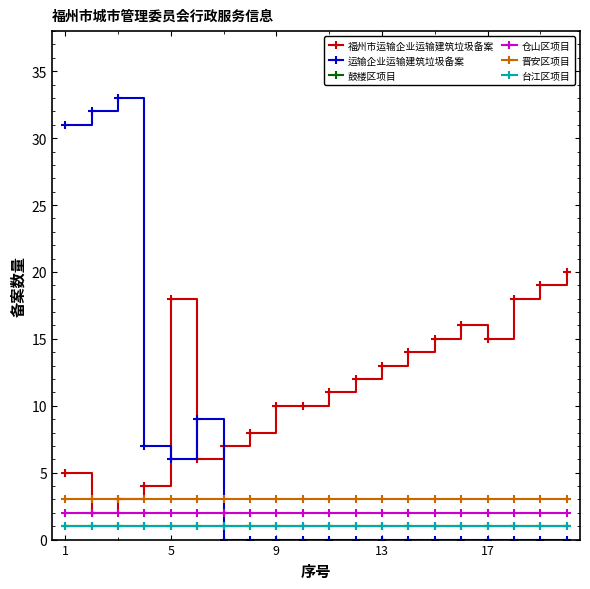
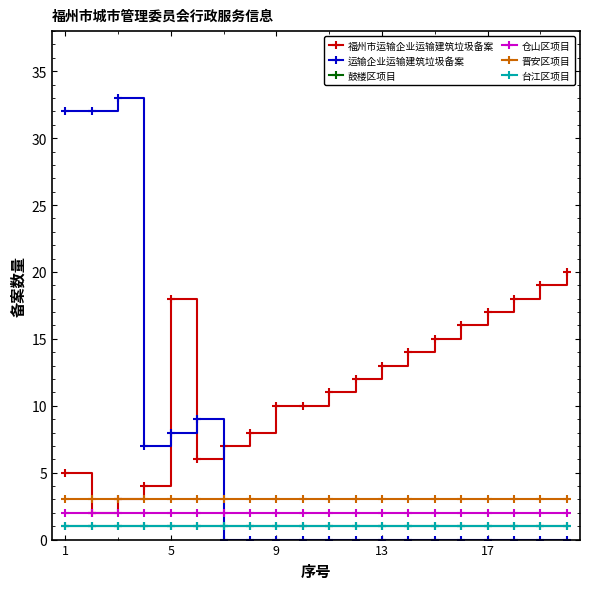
  {
    "福州市运输企业运输建筑垃圾备案": {
      "1": 5,
      "5": 18,
      "9": 10,
      "13": 13,
-     "17": 15
+     "17": 17
    },
    "运输企业运输建筑垃圾备案": {
-     "1": 31,
-     "5": 6,
+     "1": 32,
+     "5": 8,
      "9": 0,
      "13": 0,
      "17": 0
    },
    "台江区项目": {
      "1": 1,
      "5": 1,
      "9": 1,
      "13": 1,
      "17": 1
    },
    "仓山区项目": {
      "1": 2,
      "5": 2,
      "9": 2,
      "13": 2,
      "17": 2
    },
    "晋安区项目": {
      "1": 3,
      "5": 3,
      "9": 3,
      "13": 3,
      "17": 3
    }
  }
